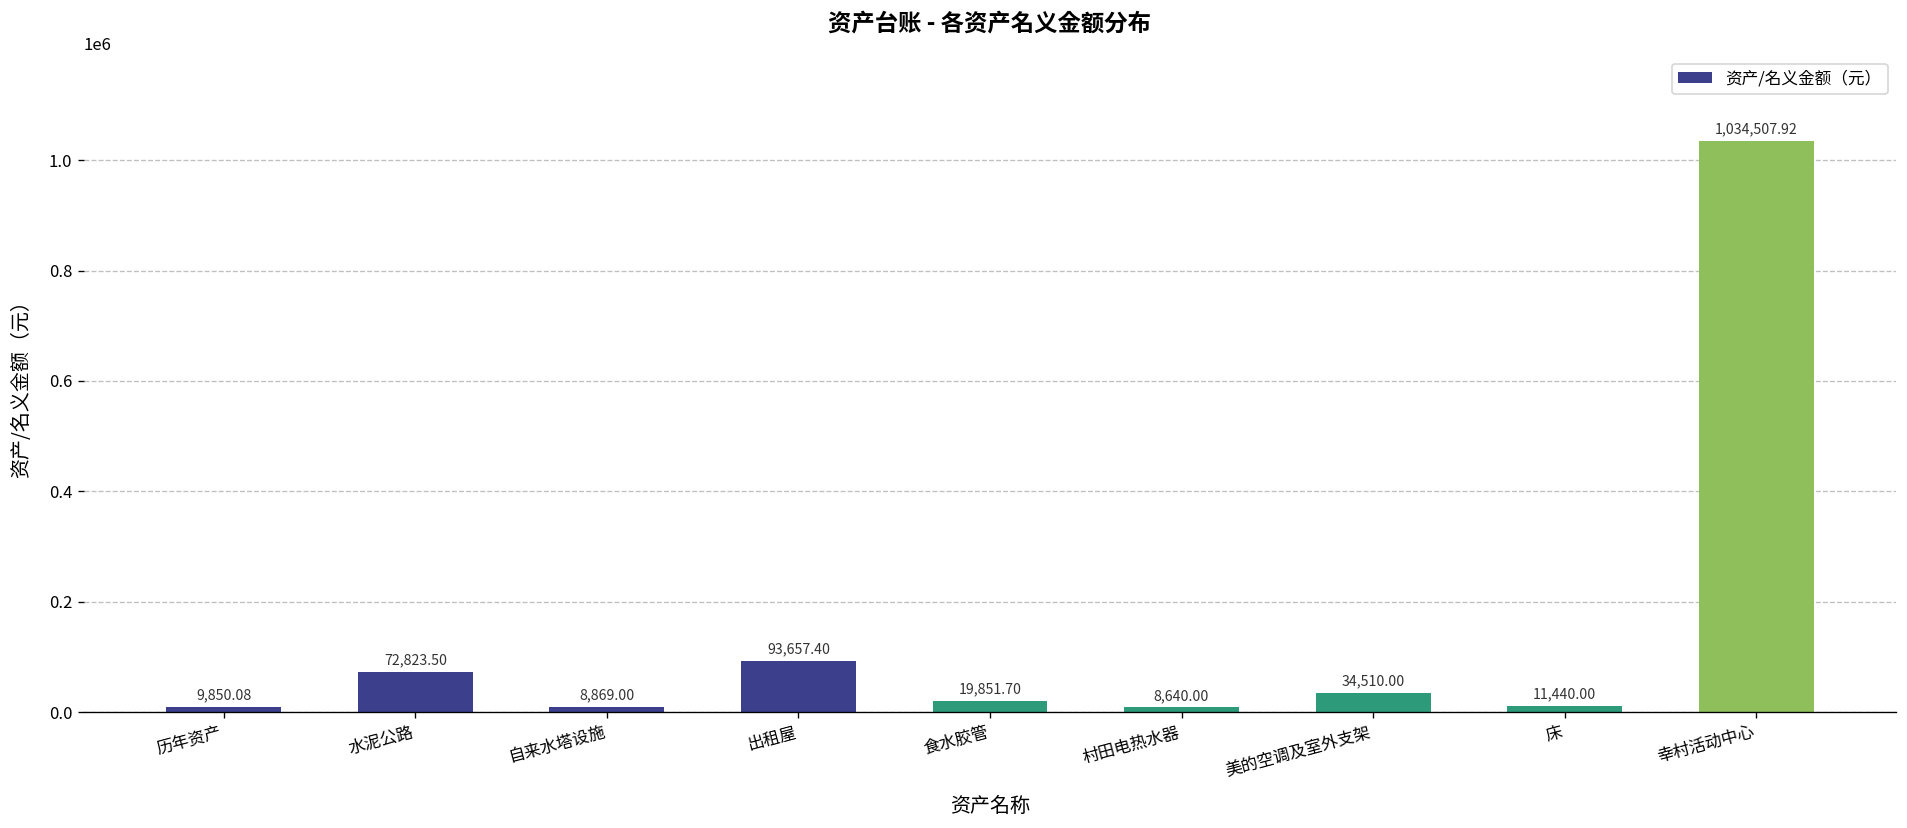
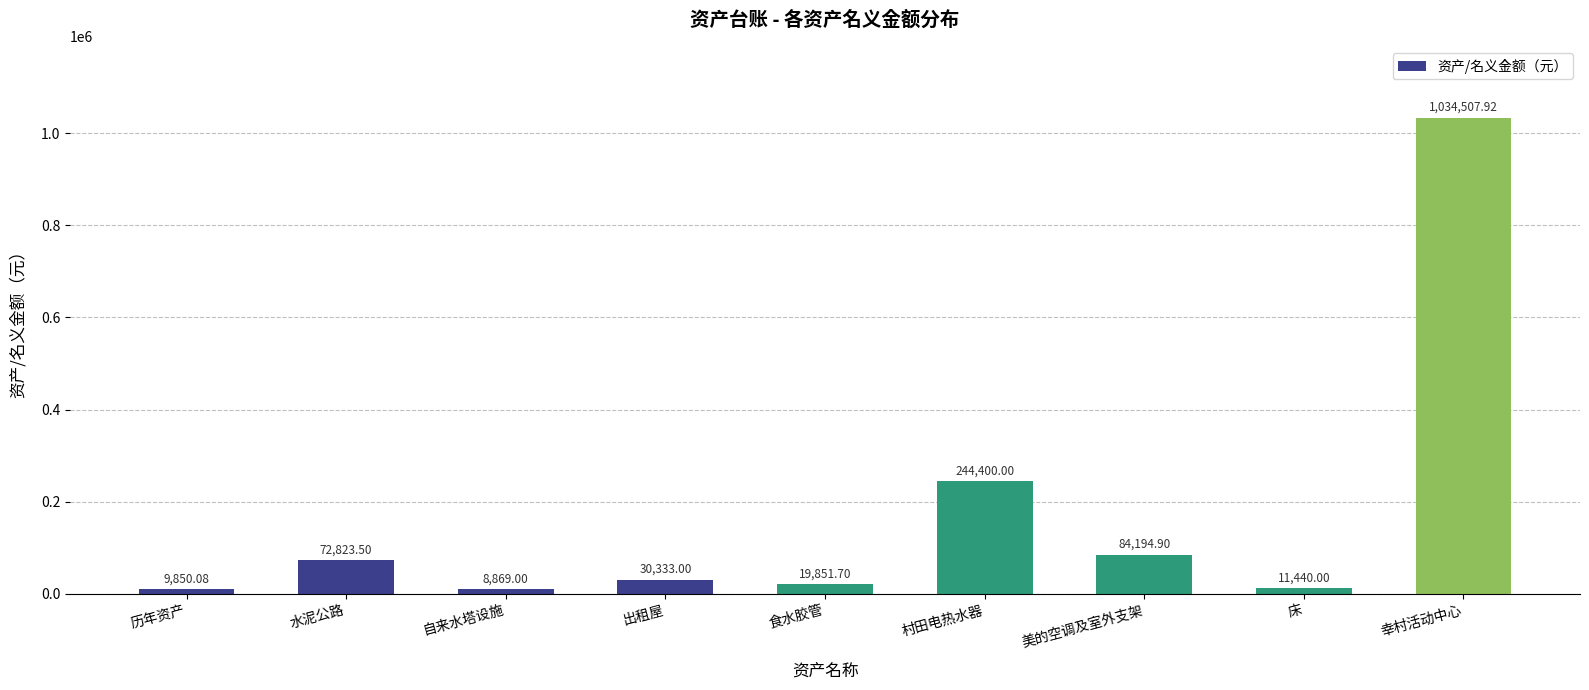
  {
    "历年资产": "9,850.08",
    "水泥公路": "72,823.50",
    "自来水塔设施": "8,869.00",
-   "出租屋": "93,657.40",
+   "出租屋": "30,333.00",
    "食水胶管": "19,851.70",
-   "村田电热水器": "8,640.00",
-   "美的空调及室外支架": "34,510.00",
+   "村田电热水器": "244,400.00",
+   "美的空调及室外支架": "84,194.90",
    "床": "11,440.00",
    "幸村活动中心": "1,034,507.92"
  }
